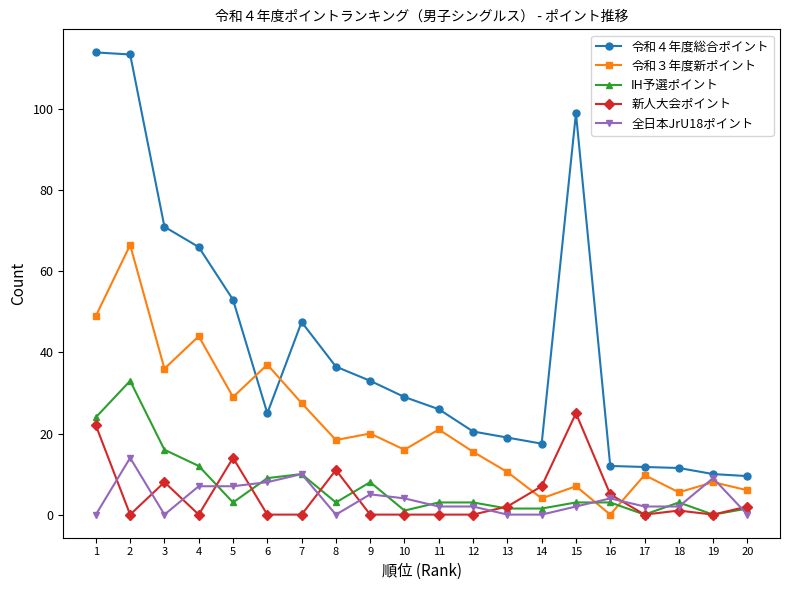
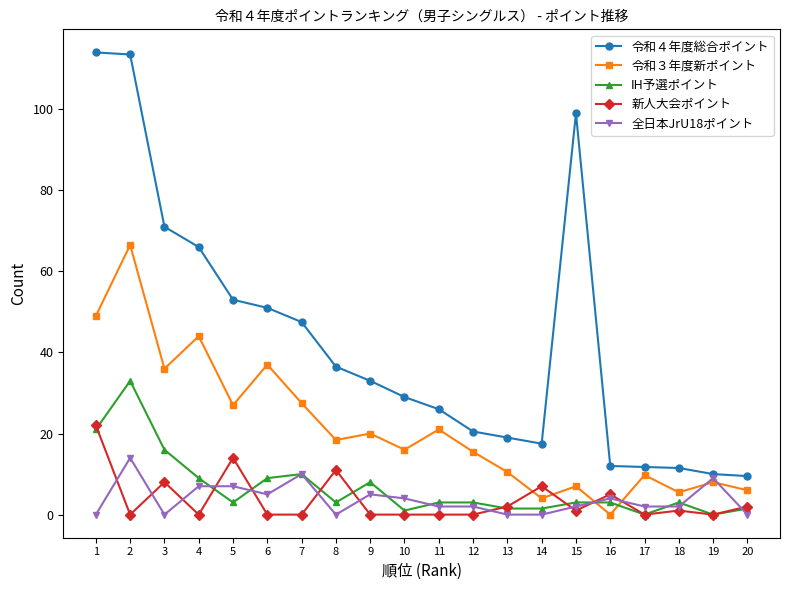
  {
    "令和４年度総合ポイント": {
      "1": 114,
      "2": 114,
      "3": 71,
      "4": 66,
      "5": 53,
-     "6": 25,
+     "6": 51,
      "7": 48,
      "8": 37,
      "9": 33,
      "10": 29,
      "11": 26,
      "12": 21,
      "13": 19,
      "14": 18,
      "15": 99,
      "16": 12,
      "17": 12,
      "18": 12,
      "19": 10,
      "20": 10
    },
    "令和３年度新ポイント": {
      "1": 49,
      "2": 67,
      "3": 36,
      "4": 44,
-     "5": 29,
+     "5": 27,
      "6": 37,
      "7": 28,
      "8": 18,
      "9": 20,
      "10": 16,
      "11": 21,
      "12": 16,
      "13": 11,
      "14": 4,
      "15": 7,
      "16": 0,
      "17": 10,
      "18": 6,
      "19": 8,
      "20": 6
    },
    "IH予選ポイント": {
-     "1": 24,
+     "1": 21,
      "2": 33,
      "3": 16,
-     "4": 12,
+     "4": 9,
      "5": 3,
      "6": 9,
      "8": 3,
      "9": 8,
      "10": 1,
      "11": 3,
      "12": 3,
      "14": 2,
      "15": 3,
      "16": 3,
      "18": 3
    },
    "新人大会ポイント": {
      "1": 22,
      "2": 0,
      "3": 8,
      "4": 0,
      "5": 14,
      "6": 0,
      "7": 0,
      "8": 11,
      "9": 0,
      "10": 0,
      "11": 0,
      "12": 0,
      "14": 7,
-     "15": 25,
+     "15": 1,
      "16": 5,
      "18": 1
    },
    "全日本JrU18ポイント": {
      "1": 0,
      "2": 14,
      "3": 0,
      "4": 7,
      "5": 7,
-     "6": 8,
+     "6": 5,
      "8": 0,
      "9": 5,
      "10": 4,
      "11": 2,
      "12": 2,
      "13": 0,
      "14": 0,
      "15": 2,
      "16": 4,
      "17": 2,
      "18": 2,
      "19": 9,
      "20": 0
    }
  }
